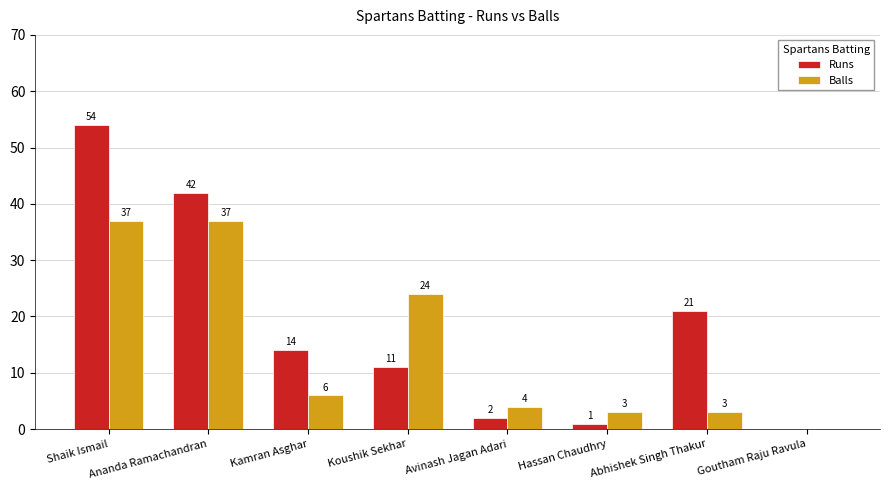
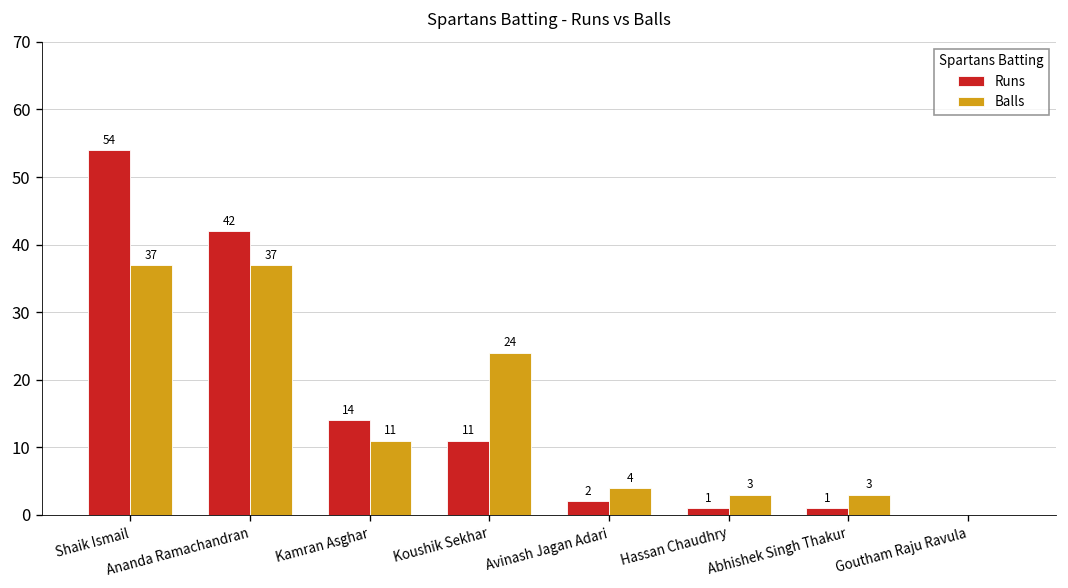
  {
    "Runs": {
      "Shaik Ismail": 54,
      "Ananda Ramachandran": 42,
      "Kamran Asghar": 14,
      "Koushik Sekhar": 11,
      "Avinash Jagan Adari": 2,
      "Hassan Chaudhry": 1,
-     "Abhishek Singh Thakur": 21
+     "Abhishek Singh Thakur": 1
    },
    "Balls": {
      "Shaik Ismail": 37,
      "Ananda Ramachandran": 37,
-     "Kamran Asghar": 6,
+     "Kamran Asghar": 11,
      "Koushik Sekhar": 24,
      "Avinash Jagan Adari": 4,
      "Hassan Chaudhry": 3,
      "Abhishek Singh Thakur": 3
    }
  }
